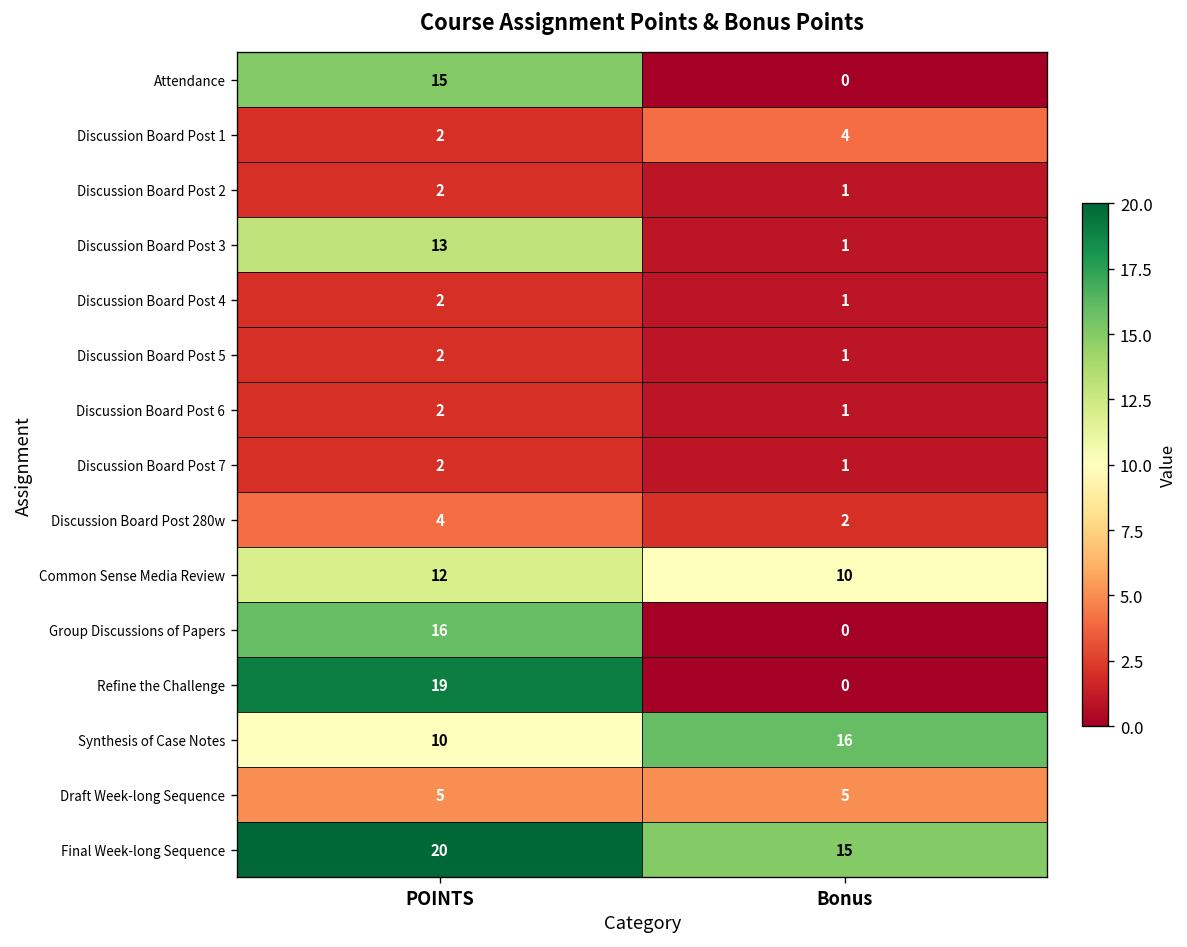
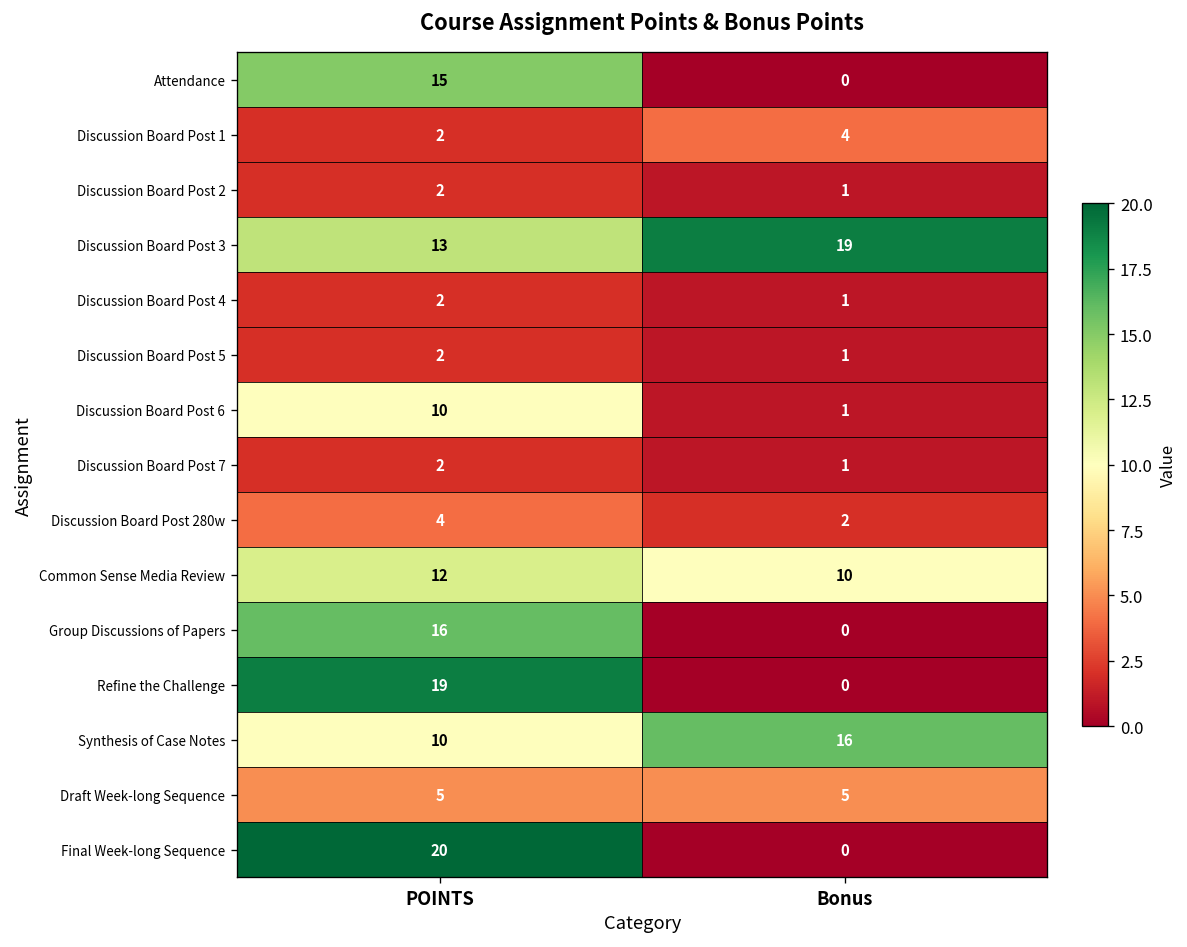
  {
    "Attendance": {
      "POINTS": 15,
      "Bonus": 0
    },
    "Discussion Board Post 1": {
      "POINTS": 2,
      "Bonus": 4
    },
    "Discussion Board Post 2": {
      "POINTS": 2,
      "Bonus": 1
    },
    "Discussion Board Post 3": {
      "POINTS": 13,
-     "Bonus": 1
+     "Bonus": 19
    },
    "Discussion Board Post 4": {
      "POINTS": 2,
      "Bonus": 1
    },
    "Discussion Board Post 5": {
      "POINTS": 2,
      "Bonus": 1
    },
    "Discussion Board Post 6": {
-     "POINTS": 2,
+     "POINTS": 10,
      "Bonus": 1
    },
    "Discussion Board Post 7": {
      "POINTS": 2,
      "Bonus": 1
    },
    "Discussion Board Post 280w": {
      "POINTS": 4,
      "Bonus": 2
    },
    "Common Sense Media Review": {
      "POINTS": 12,
      "Bonus": 10
    },
    "Group Discussions of Papers": {
      "POINTS": 16,
      "Bonus": 0
    },
    "Refine the Challenge": {
      "POINTS": 19,
      "Bonus": 0
    },
    "Synthesis of Case Notes": {
      "POINTS": 10,
      "Bonus": 16
    },
    "Draft Week-long Sequence": {
      "POINTS": 5,
      "Bonus": 5
    },
    "Final Week-long Sequence": {
      "POINTS": 20,
-     "Bonus": 15
+     "Bonus": 0
    }
  }
